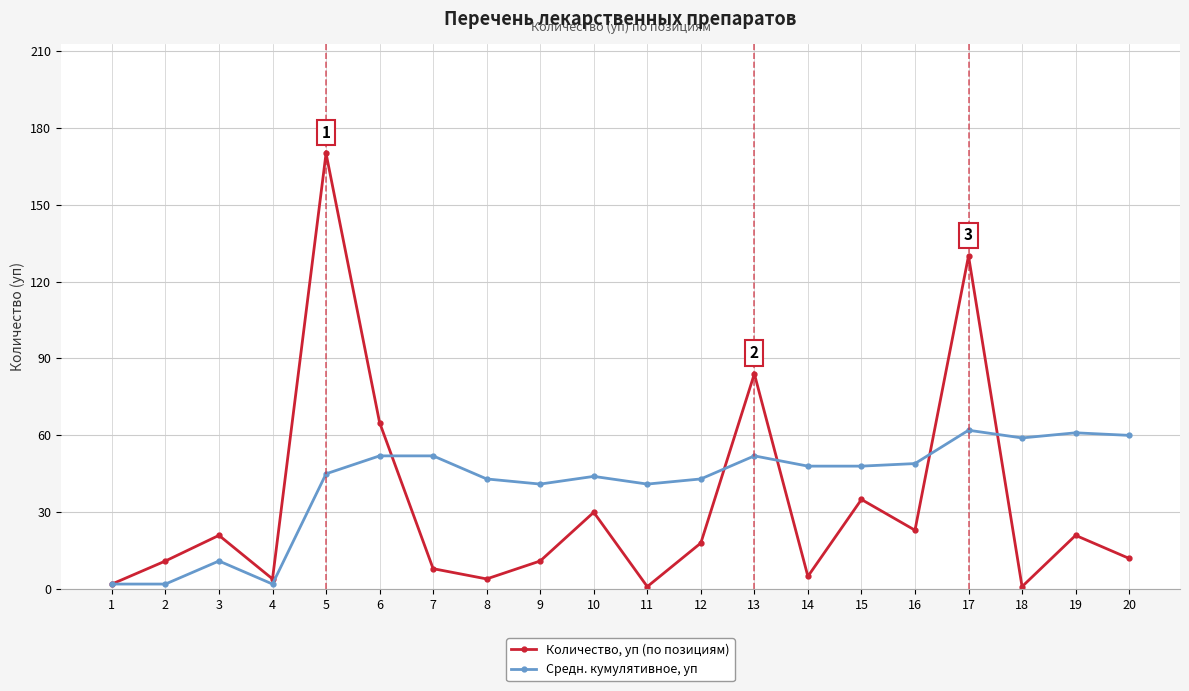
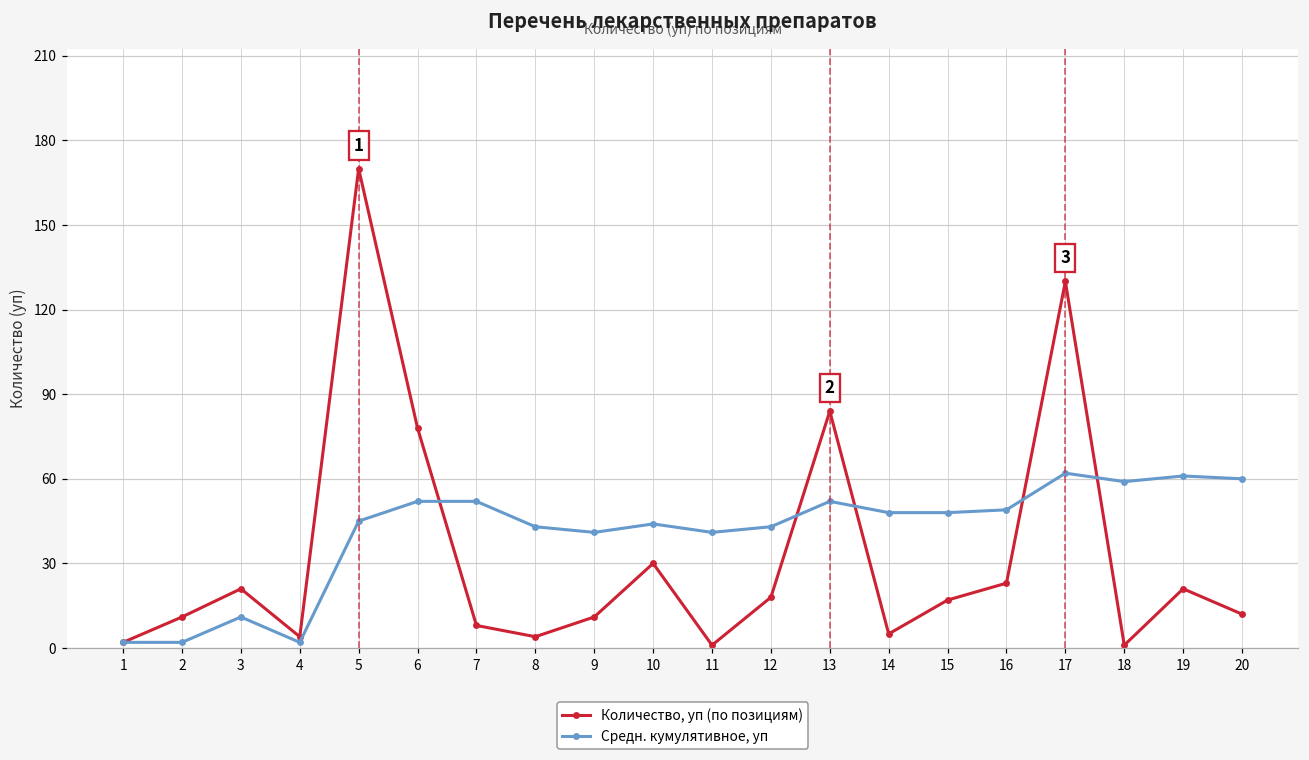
  {
    "Количество, уп (по позициям)": {
      "2": 11,
      "3": 21,
      "4": 4,
-     "6": 65,
+     "6": 78,
      "7": 8,
      "8": 4,
      "9": 11,
      "10": 30,
      "11": 1,
      "12": 18,
      "14": 5,
-     "15": 35,
+     "15": 17,
      "16": 23,
      "18": 1,
      "19": 21,
      "20": 12
    },
    "Средн. кумулятивное, уп": {
      "2": 2,
      "3": 11,
      "4": 2,
      "5": 45,
      "6": 52,
      "7": 52,
      "8": 43,
      "9": 41,
      "10": 44,
      "11": 41,
      "12": 43,
      "13": 52,
      "14": 48,
      "15": 48,
      "16": 49,
      "17": 62,
      "18": 59,
      "19": 61,
      "20": 60
    }
  }
